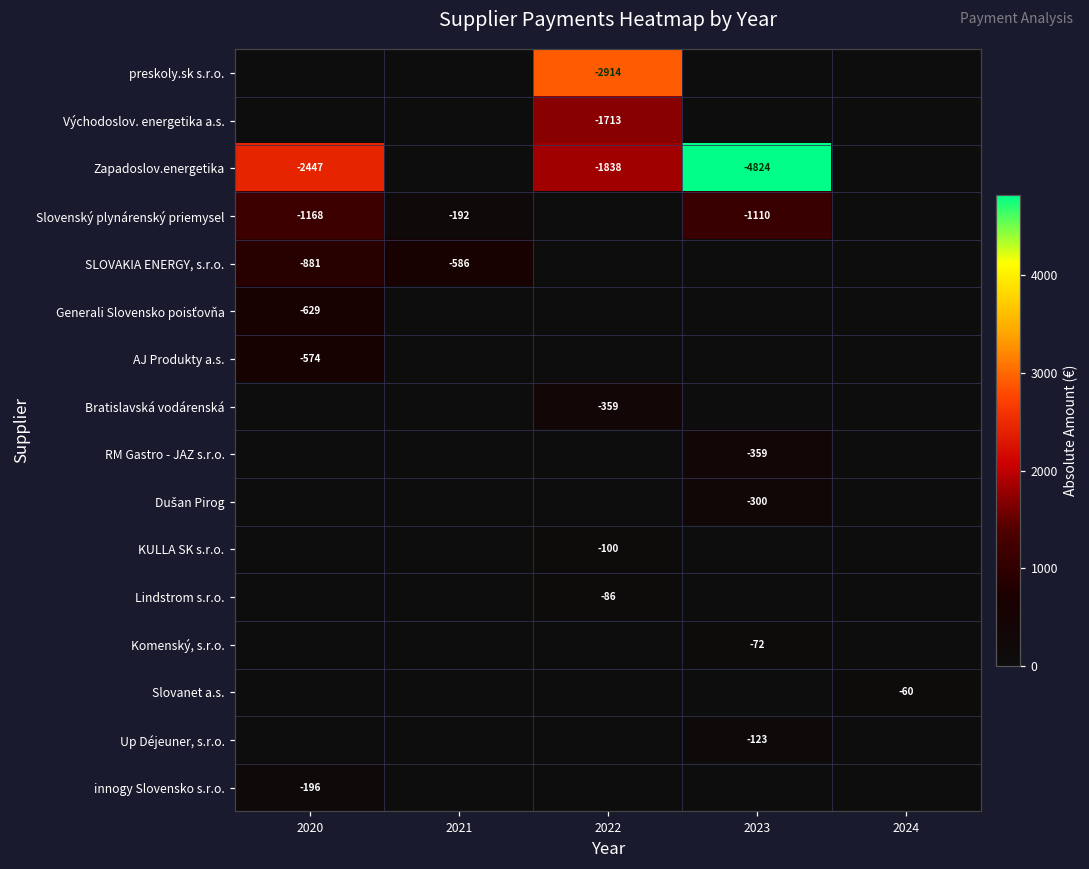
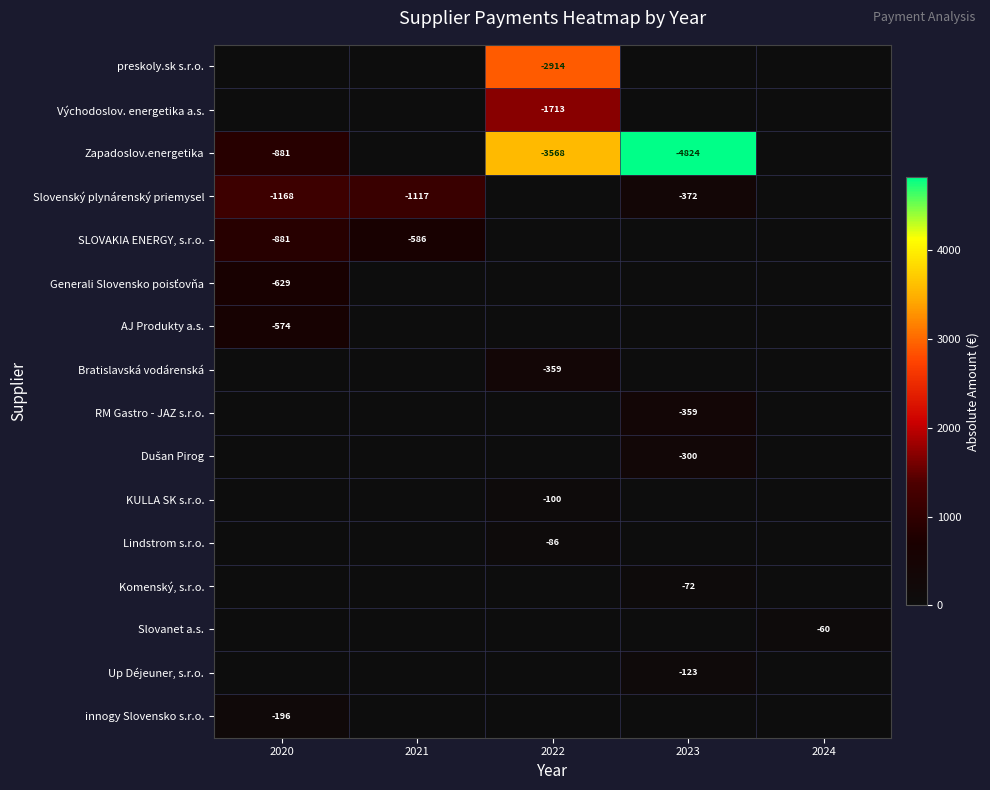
  {
    "preskoly.sk s.r.o.": {
      "2022": -2914
    },
    "Východoslov. energetika a.s.": {
      "2022": -1713
    },
    "Zapadoslov.energetika": {
-     "2020": -2447,
-     "2022": -1838,
+     "2020": -881,
+     "2022": -3568,
      "2023": -4824
    },
    "Slovenský plynárenský priemysel": {
      "2020": -1168,
-     "2021": -192,
-     "2023": -1110
+     "2021": -1117,
+     "2023": -372
    },
    "SLOVAKIA ENERGY, s.r.o.": {
      "2020": -881,
      "2021": -586
    },
    "Generali Slovensko poisťovňa": {
      "2020": -629
    },
    "AJ Produkty a.s.": {
      "2020": -574
    },
    "Bratislavská vodárenská": {
      "2022": -359
    },
    "RM Gastro - JAZ s.r.o.": {
      "2023": -359
    },
    "Dušan Pirog": {
      "2023": -300
    },
    "KULLA SK s.r.o.": {
      "2022": -100
    },
    "Lindstrom s.r.o.": {
      "2022": -86
    },
    "Komenský, s.r.o.": {
      "2023": -72
    },
    "Slovanet a.s.": {
      "2024": -60
    },
    "Up Déjeuner, s.r.o.": {
      "2023": -123
    },
    "innogy Slovensko s.r.o.": {
      "2020": -196
    }
  }
